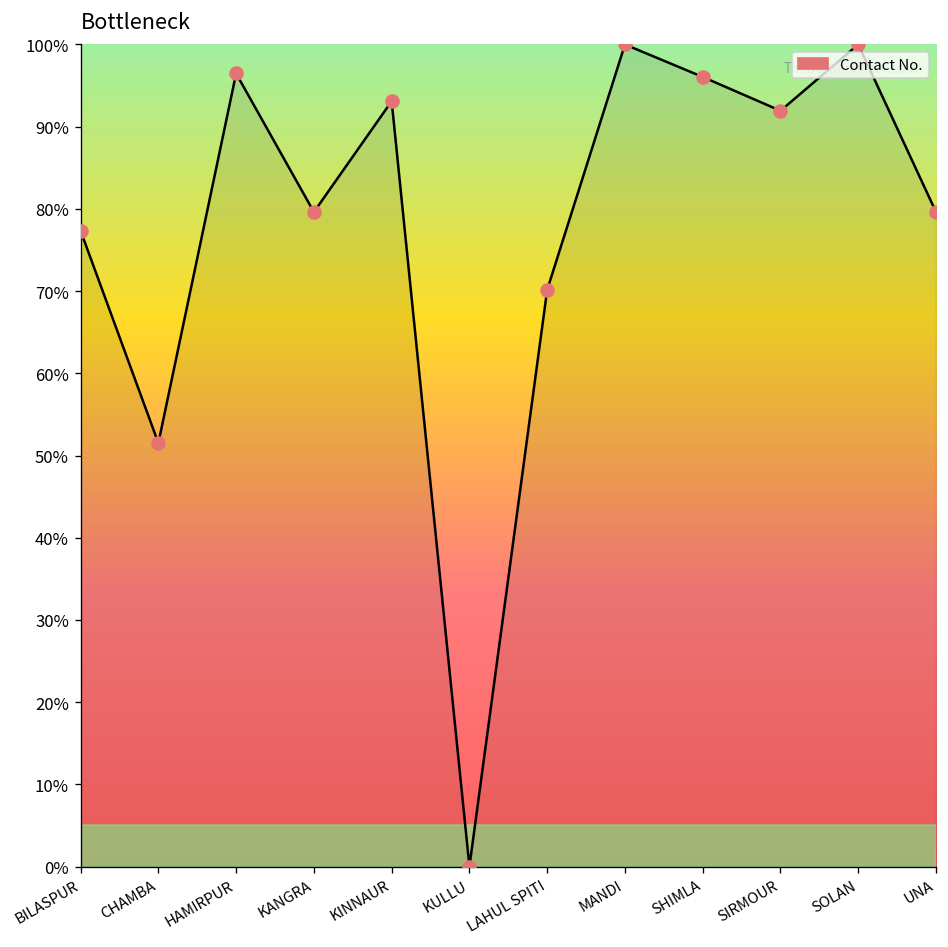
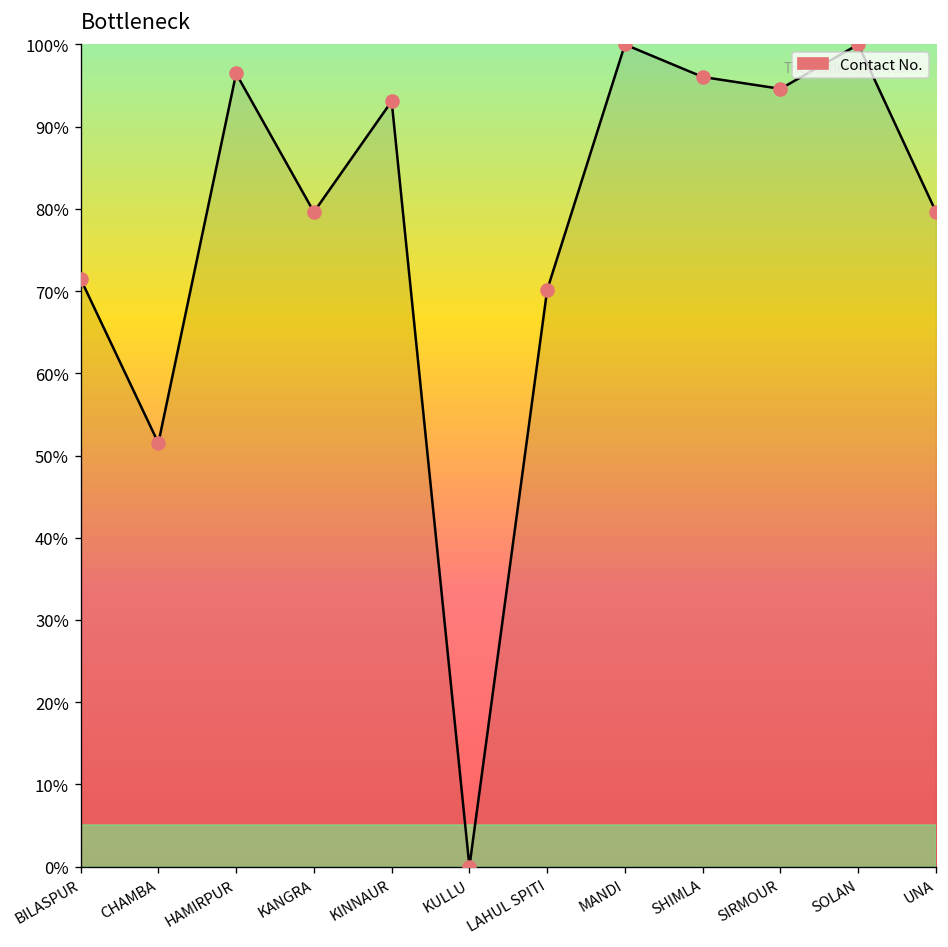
  {
-   "BILASPUR": "77%",
+   "BILASPUR": "71%",
    "CHAMBA": "52%",
    "HAMIRPUR": "96%",
    "KANGRA": "80%",
    "KINNAUR": "93%",
    "LAHUL SPITI": "70%",
    "MANDI": "100%",
    "SHIMLA": "96%",
-   "SIRMOUR": "92%",
+   "SIRMOUR": "95%",
    "SOLAN": "100%",
    "UNA": "80%"
  }
